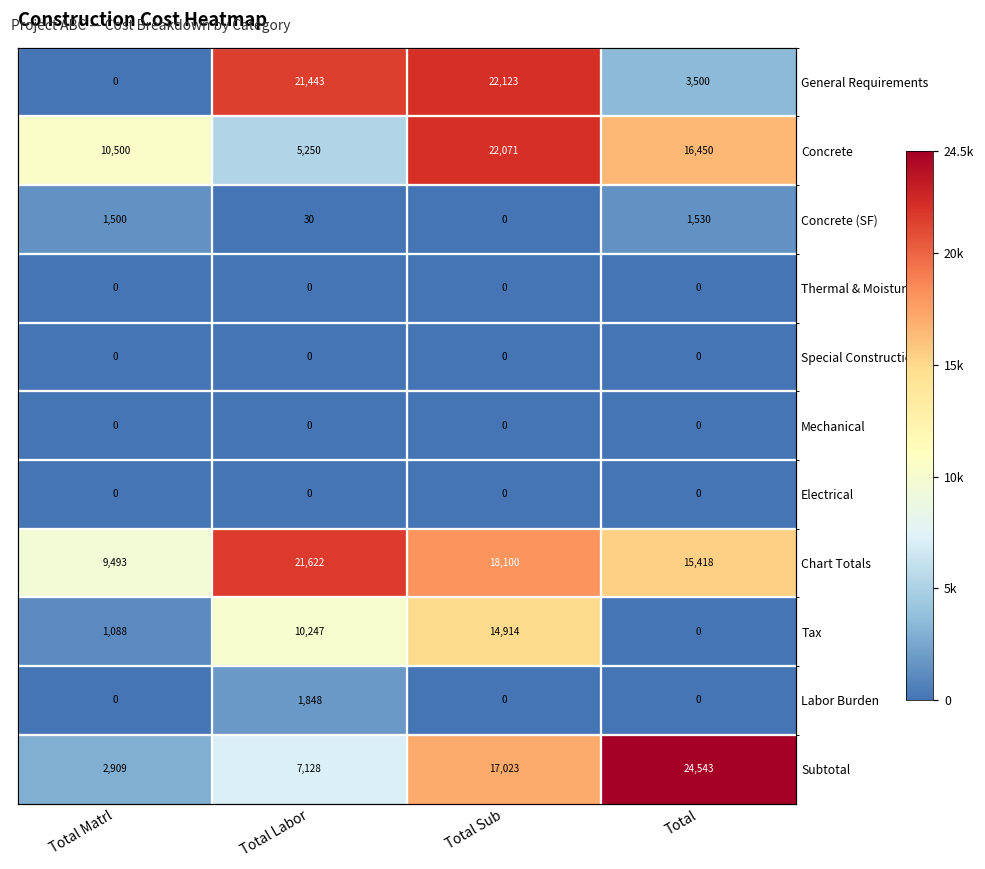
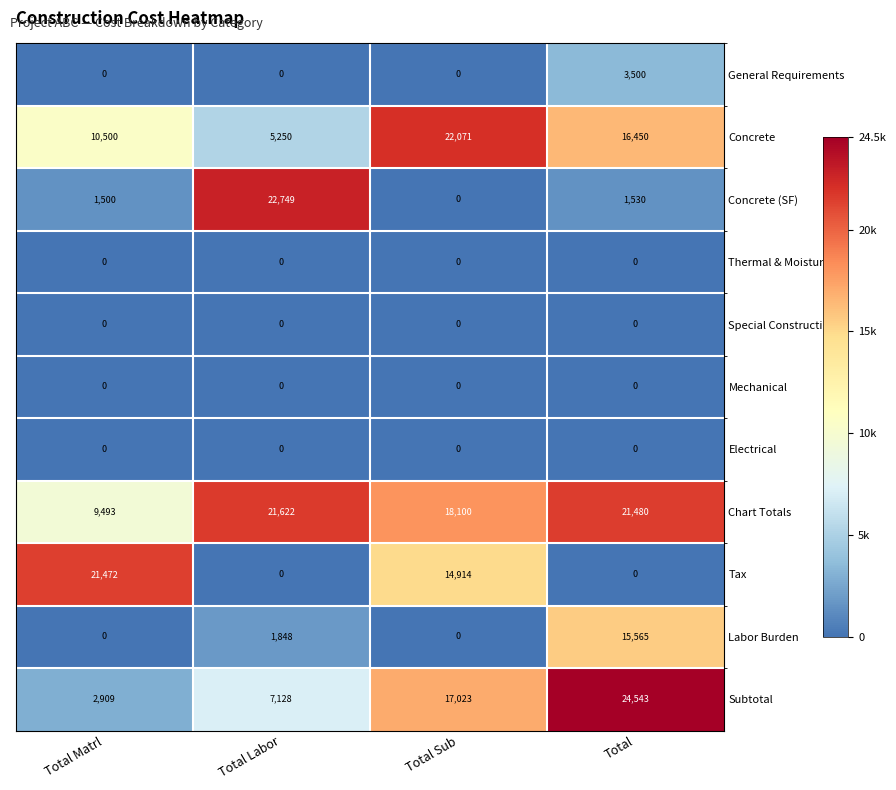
  {
    "General Requirements": {
      "Total Matrl": "0",
-     "Total Labor": "21,443",
-     "Total Sub": "22,123",
+     "Total Labor": "0",
+     "Total Sub": "0",
      "Total": "3,500"
    },
    "Concrete": {
      "Total Matrl": "10,500",
      "Total Labor": "5,250",
      "Total Sub": "22,071",
      "Total": "16,450"
    },
    "Concrete (SF)": {
      "Total Matrl": "1,500",
-     "Total Labor": "30",
+     "Total Labor": "22,749",
      "Total Sub": "0",
      "Total": "1,530"
    },
    "Thermal & Moisture": {
      "Total Matrl": "0",
      "Total Labor": "0",
      "Total Sub": "0",
      "Total": "0"
    },
    "Special Construction": {
      "Total Matrl": "0",
      "Total Labor": "0",
      "Total Sub": "0",
      "Total": "0"
    },
    "Mechanical": {
      "Total Matrl": "0",
      "Total Labor": "0",
      "Total Sub": "0",
      "Total": "0"
    },
    "Electrical": {
      "Total Matrl": "0",
      "Total Labor": "0",
      "Total Sub": "0",
      "Total": "0"
    },
    "Chart Totals": {
      "Total Matrl": "9,493",
      "Total Labor": "21,622",
      "Total Sub": "18,100",
-     "Total": "15,418"
+     "Total": "21,480"
    },
    "Tax": {
-     "Total Matrl": "1,088",
-     "Total Labor": "10,247",
+     "Total Matrl": "21,472",
+     "Total Labor": "0",
      "Total Sub": "14,914",
      "Total": "0"
    },
    "Labor Burden": {
      "Total Matrl": "0",
      "Total Labor": "1,848",
      "Total Sub": "0",
-     "Total": "0"
+     "Total": "15,565"
    },
    "Subtotal": {
      "Total Matrl": "2,909",
      "Total Labor": "7,128",
      "Total Sub": "17,023",
      "Total": "24,543"
    }
  }
